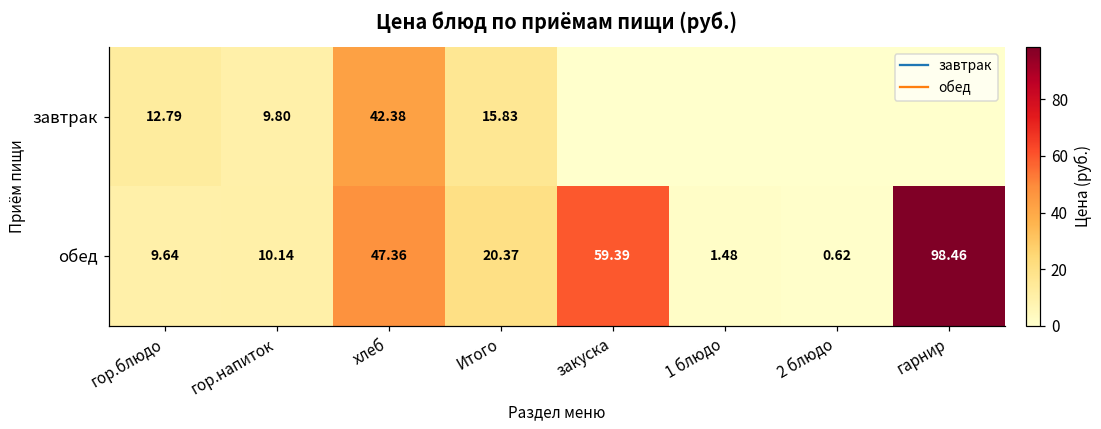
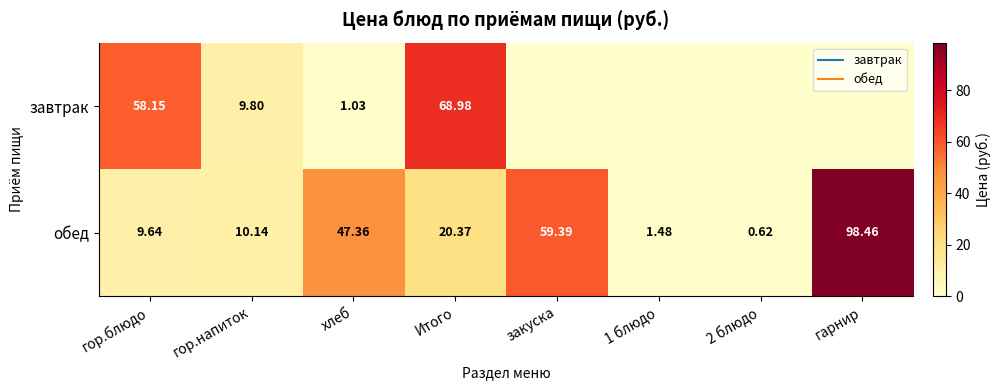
  {
    "завтрак": {
-     "гор.блюдо": 12.79,
+     "гор.блюдо": 58.15,
      "гор.напиток": 9.80,
-     "хлеб": 42.38,
-     "Итого": 15.83
+     "хлеб": 1.03,
+     "Итого": 68.98
    },
    "обед": {
      "гор.блюдо": 9.64,
      "гор.напиток": 10.14,
      "хлеб": 47.36,
      "Итого": 20.37,
      "закуска": 59.39,
      "1 блюдо": 1.48,
      "2 блюдо": 0.62,
      "гарнир": 98.46
    }
  }
